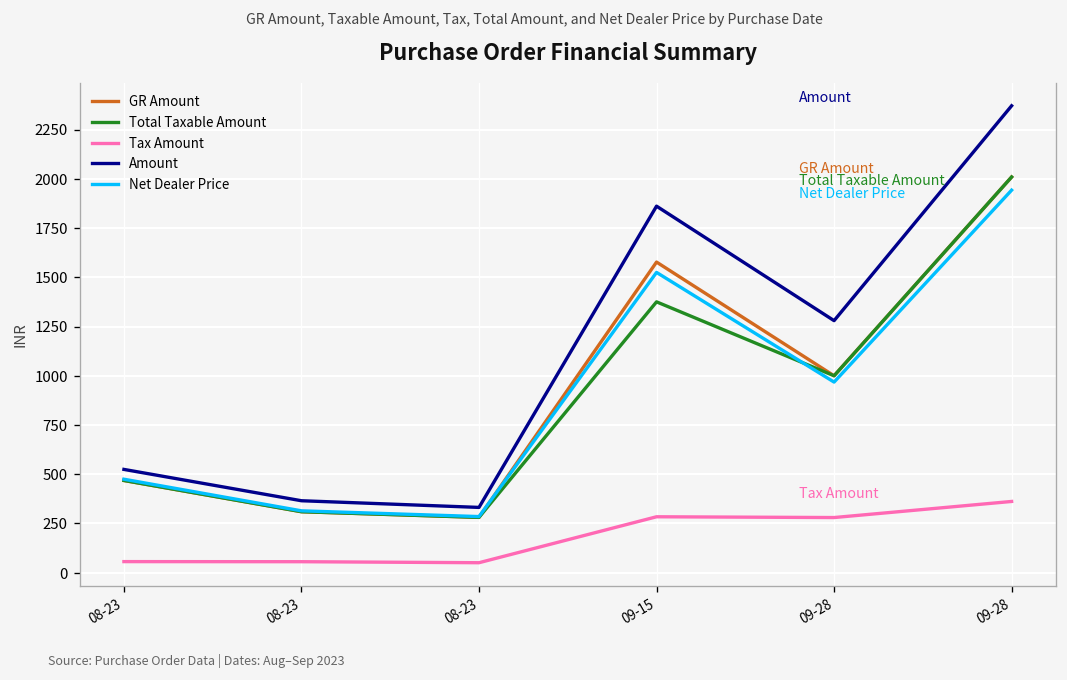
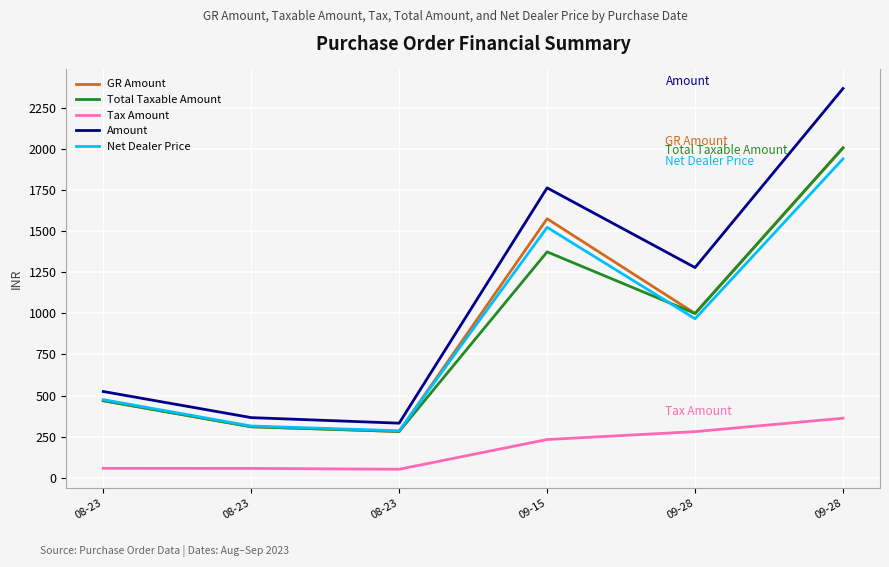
  {
    "GR Amount": {
      "09-15": 1580
    },
    "Total Taxable Amount": {
      "09-15": 1380
    },
    "Tax Amount": {
-     "09-15": 280
+     "09-15": 230
    },
    "Amount": {
-     "09-15": 1860
+     "09-15": 1770
    },
    "Net Dealer Price": {
      "09-15": 1520
    }
  }
